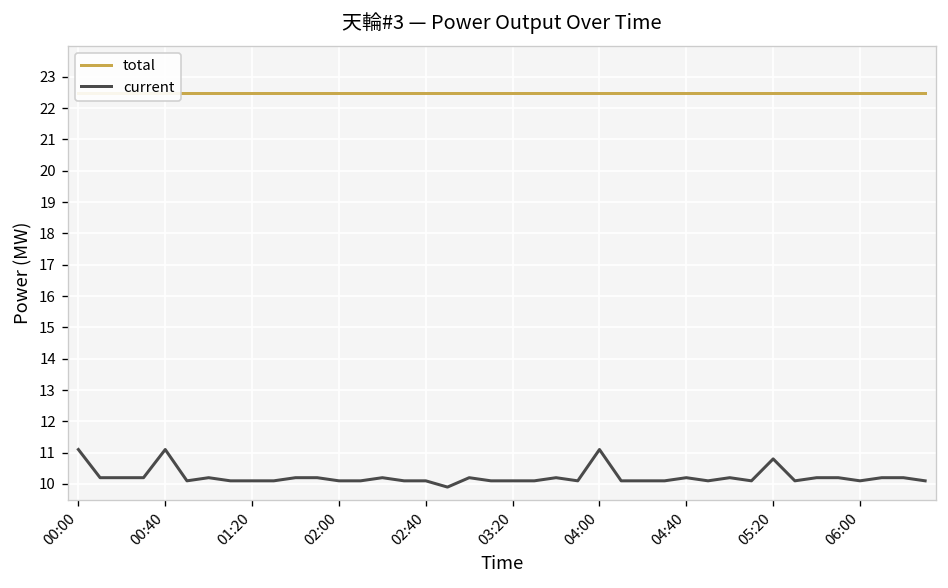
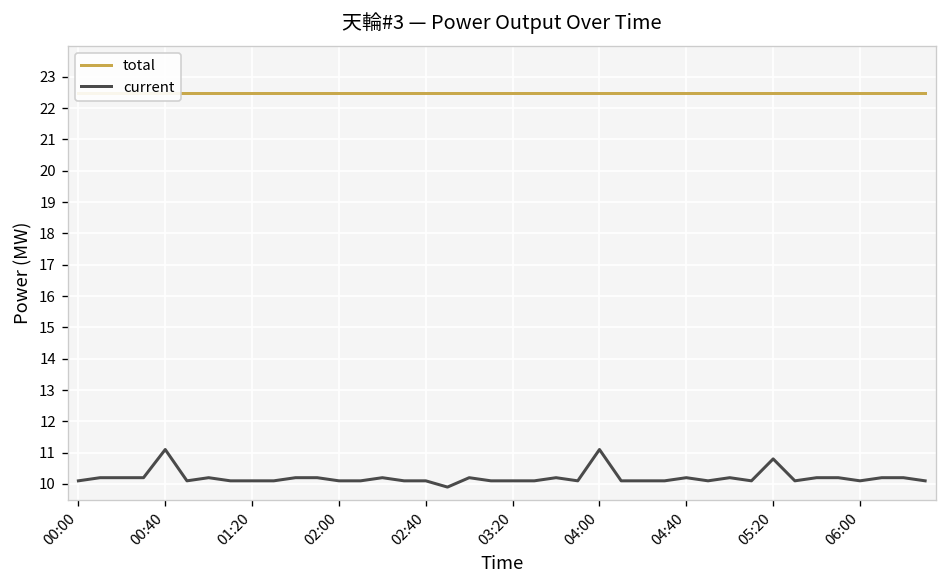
  {
    "total": {
      "01:20": 22.5,
      "02:00": 22.5,
      "02:40": 22.5,
      "03:20": 22.5,
      "04:00": 22.5,
      "04:40": 22.5,
      "05:20": 22.5,
      "06:00": 22.5
    },
    "current": {
-     "00:00": 11.1,
+     "00:00": 10.1,
      "00:40": 11.1,
      "01:20": 10.1,
      "02:00": 10.1,
      "02:40": 10.1,
      "03:20": 10.1,
      "04:00": 11.1,
      "04:40": 10.2,
      "05:20": 10.8,
      "06:00": 10.1
    }
  }
